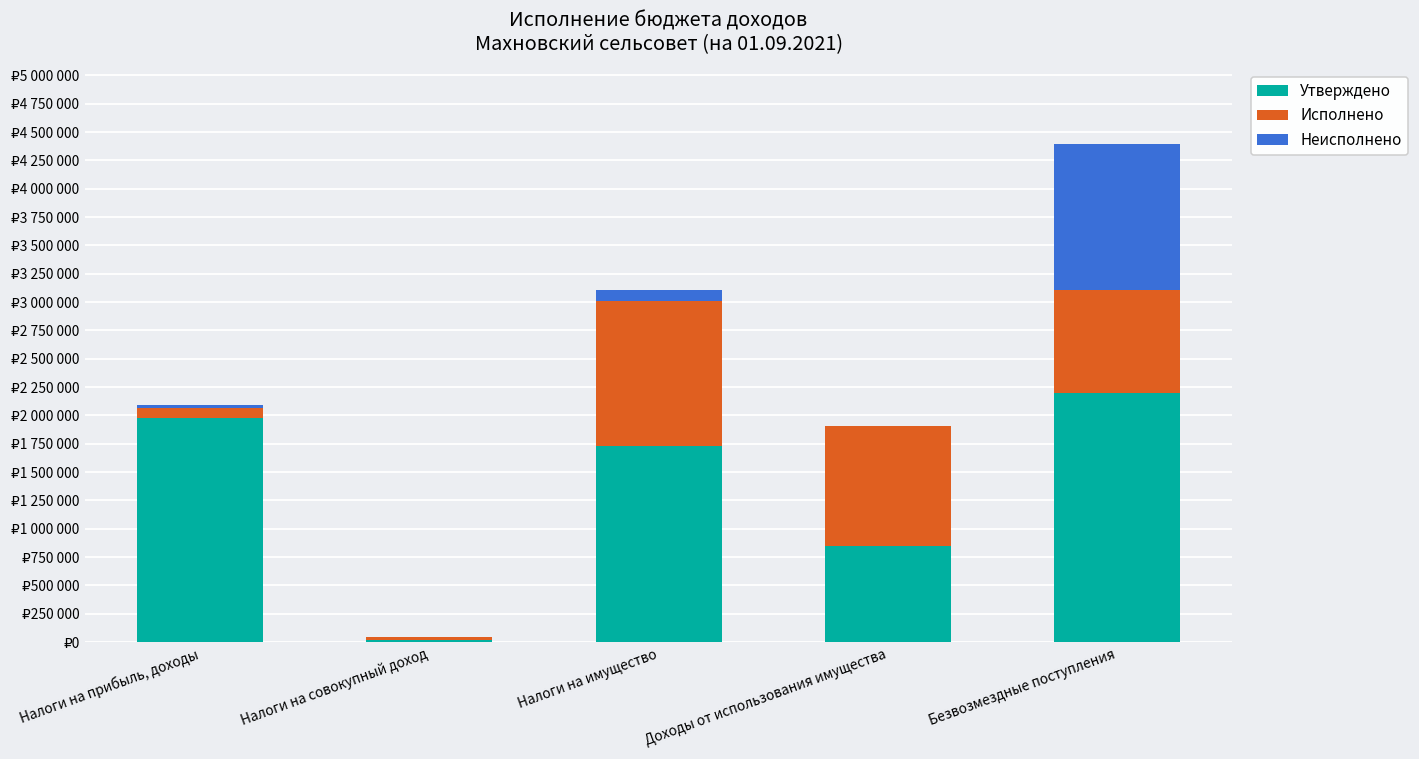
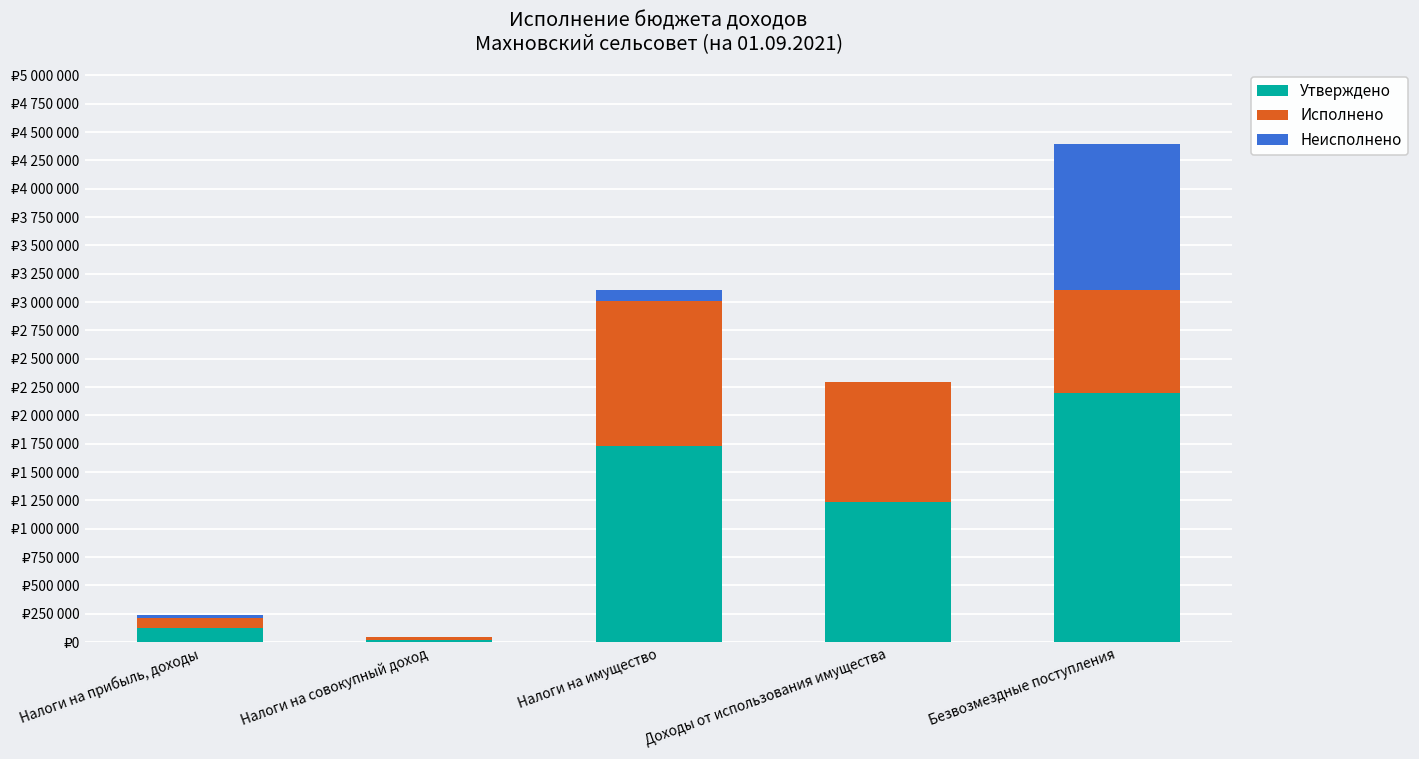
  {
    "Утверждено": {
-     "Налоги на прибыль, доходы": "₽1970000",
+     "Налоги на прибыль, доходы": "₽120000",
      "Налоги на имущество": "₽1730000",
-     "Доходы от использования имущества": "₽850000",
+     "Доходы от использования имущества": "₽1230000",
      "Безвозмездные поступления": "₽2200000"
    },
    "Исполнено": {
      "Налоги на прибыль, доходы": "₽90000",
      "Налоги на совокупный доход": "₽20000",
      "Налоги на имущество": "₽1280000",
      "Доходы от использования имущества": "₽1060000",
      "Безвозмездные поступления": "₽910000"
    },
    "Неисполнено": {
      "Налоги на прибыль, доходы": "₽30000",
      "Налоги на совокупный доход": "₽0",
      "Налоги на имущество": "₽100000",
      "Доходы от использования имущества": "₽0",
      "Безвозмездные поступления": "₽1290000"
    }
  }
